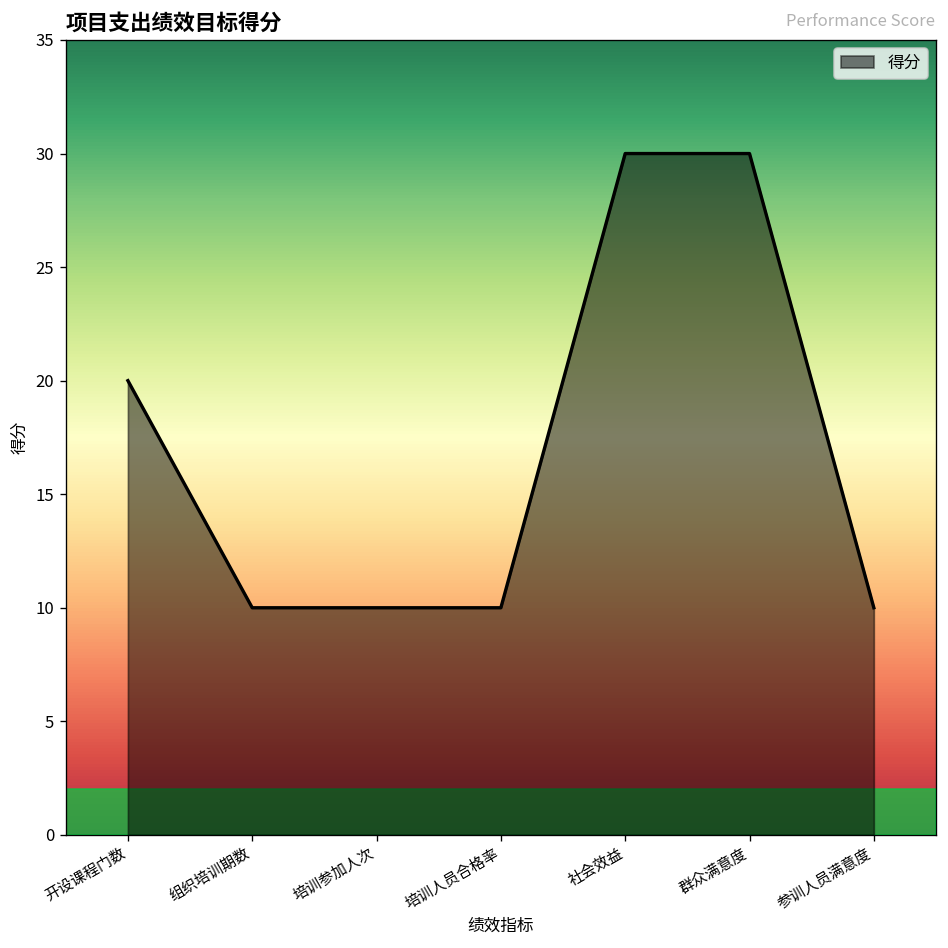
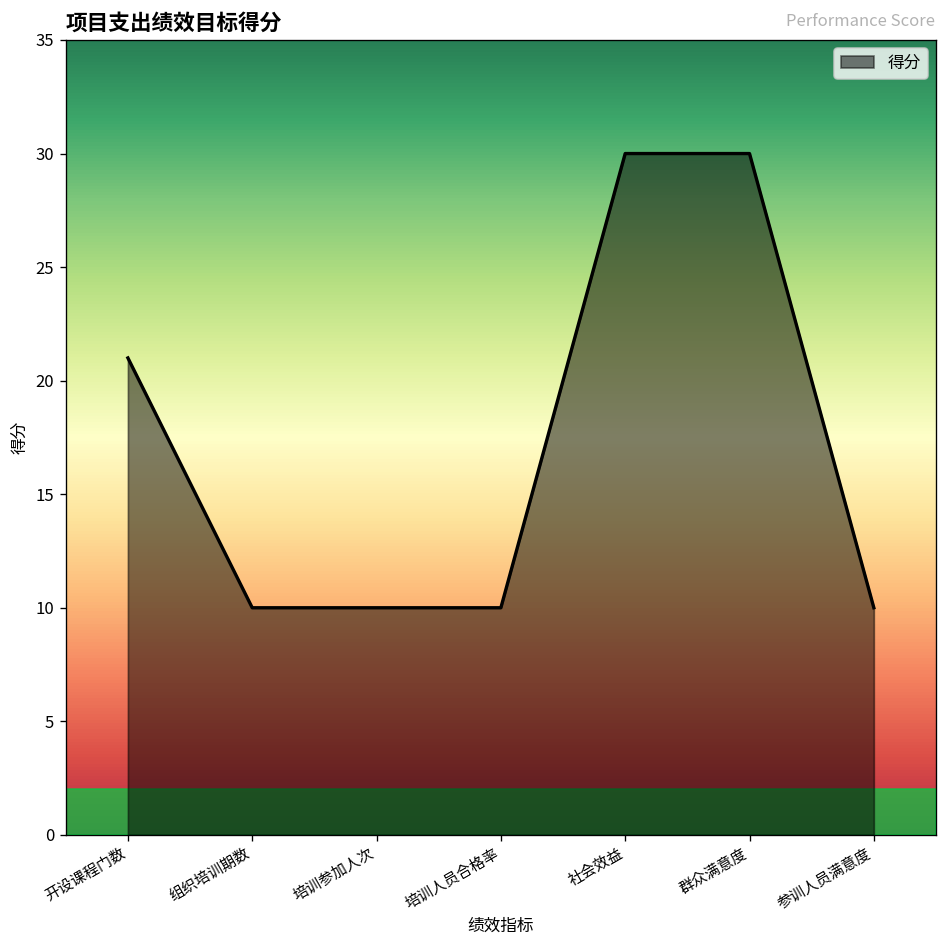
  {
-   "开设课程门数": 20,
+   "开设课程门数": 21,
    "组织培训期数": 10,
    "培训参加人次": 10,
    "培训人员合格率": 10,
    "社会效益": 30,
    "群众满意度": 30,
    "参训人员满意度": 10
  }
